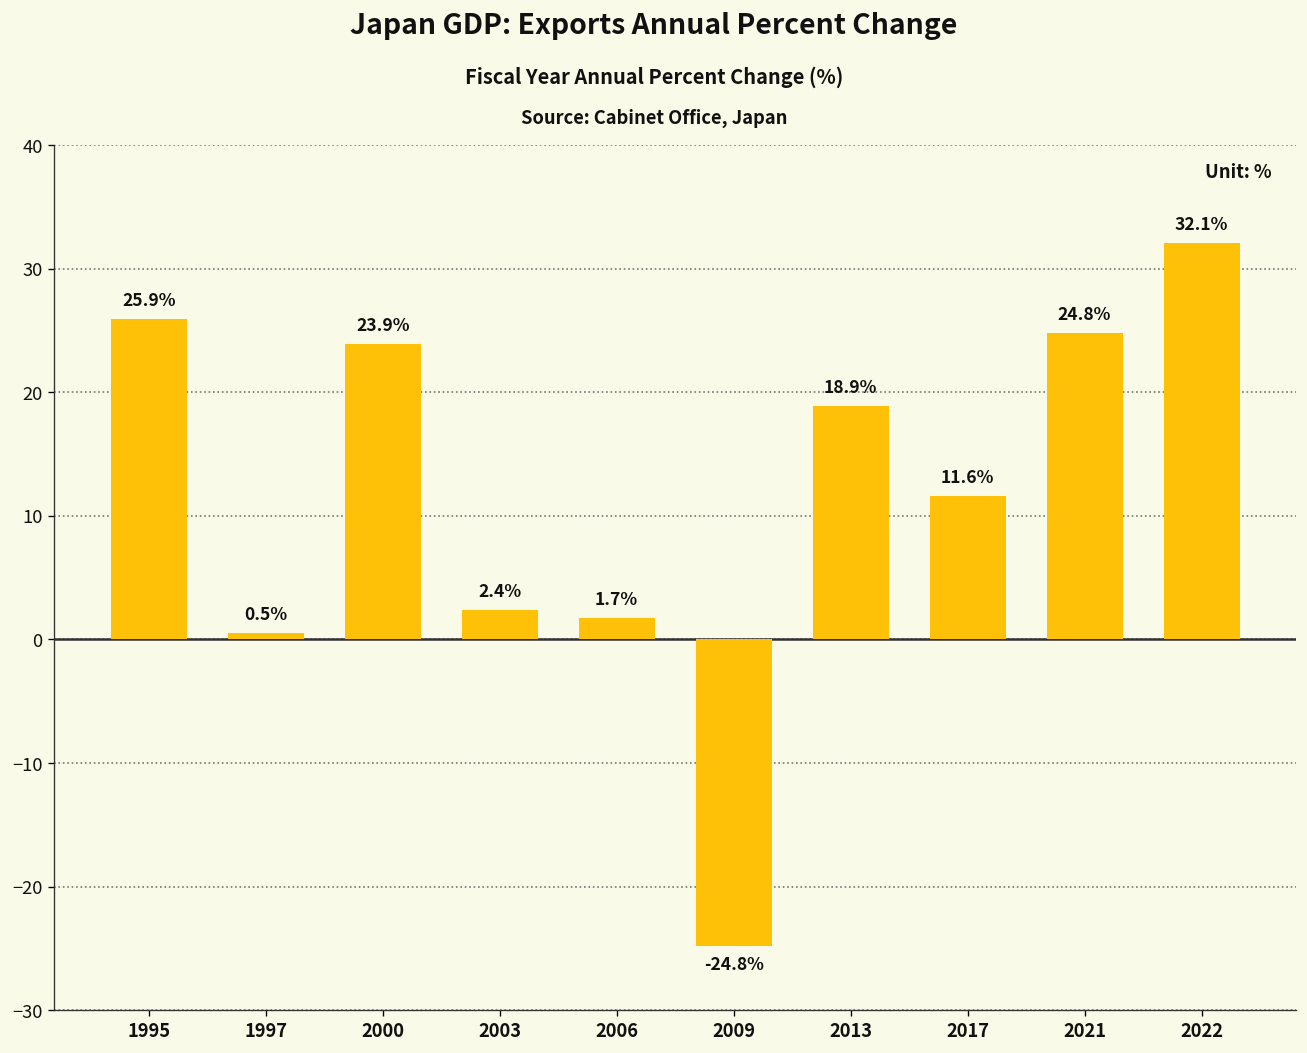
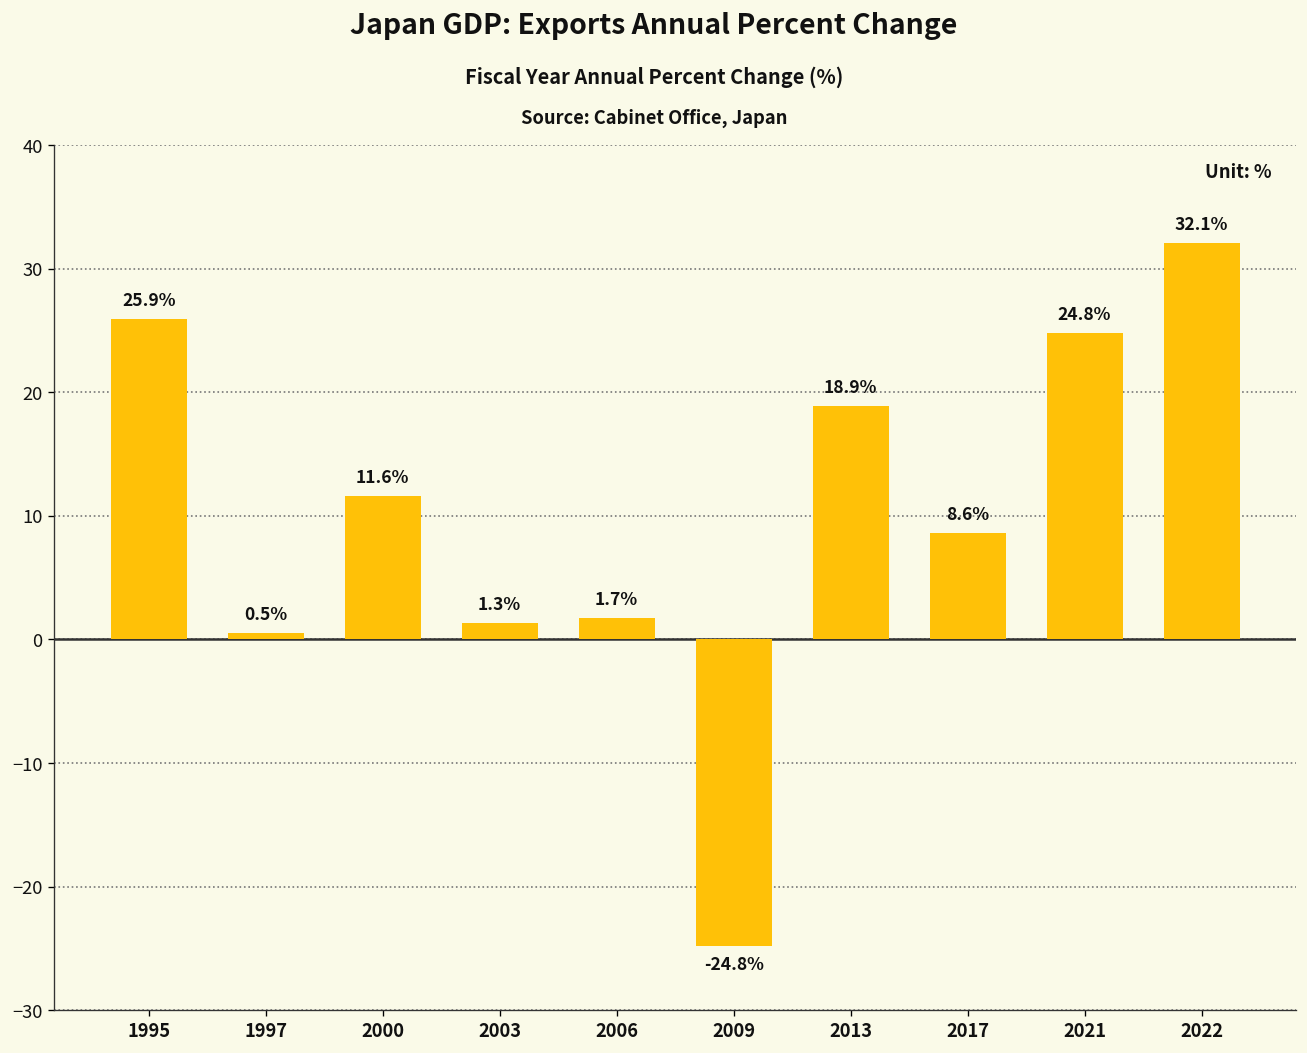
  {
    "1995": "25.9%",
    "1997": "0.5%",
-   "2000": "23.9%",
-   "2003": "2.4%",
+   "2000": "11.6%",
+   "2003": "1.3%",
    "2006": "1.7%",
    "2009": "-24.8%",
    "2013": "18.9%",
-   "2017": "11.6%",
+   "2017": "8.6%",
    "2021": "24.8%",
    "2022": "32.1%"
  }
